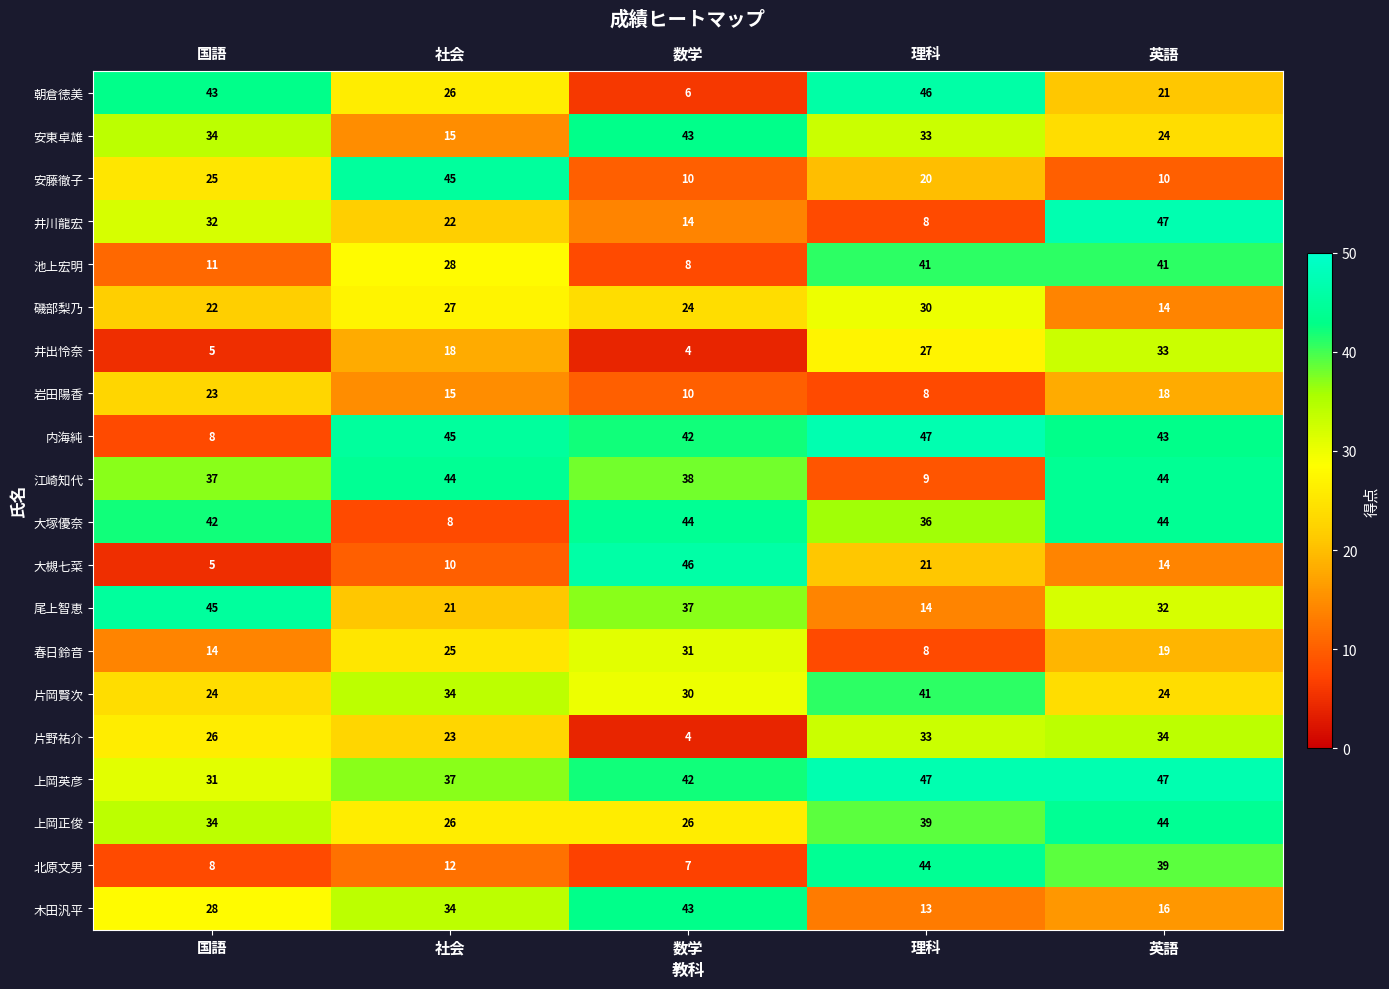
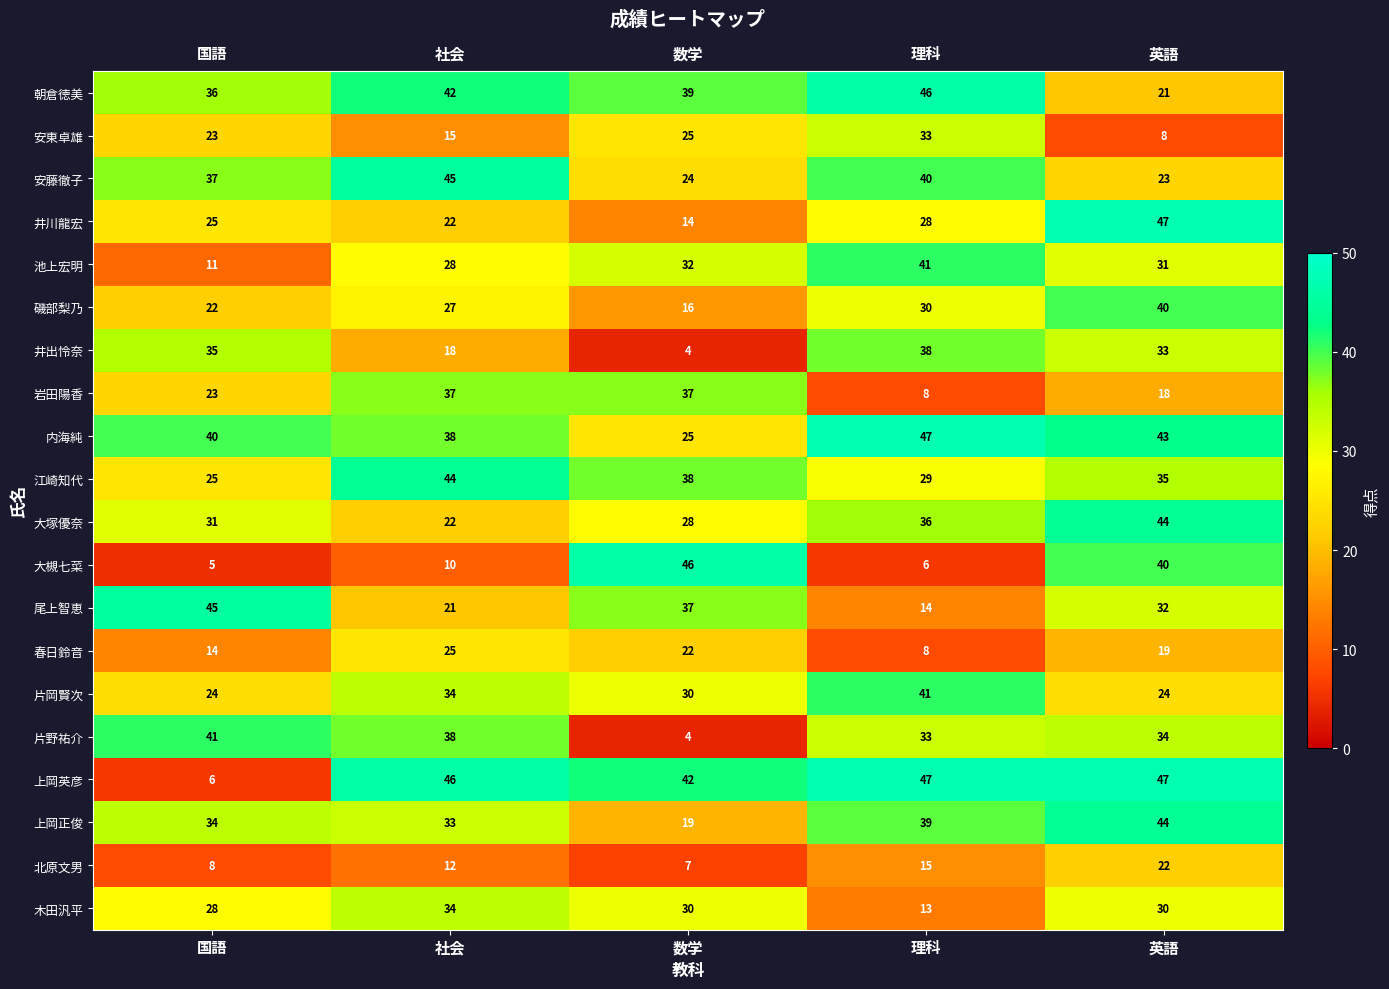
  {
    "朝倉徳美": {
-     "国語": 43,
-     "社会": 26,
-     "数学": 6,
+     "国語": 36,
+     "社会": 42,
+     "数学": 39,
      "理科": 46,
      "英語": 21
    },
    "安東卓雄": {
-     "国語": 34,
+     "国語": 23,
      "社会": 15,
-     "数学": 43,
+     "数学": 25,
      "理科": 33,
-     "英語": 24
+     "英語": 8
    },
    "安藤徹子": {
-     "国語": 25,
+     "国語": 37,
      "社会": 45,
-     "数学": 10,
-     "理科": 20,
-     "英語": 10
+     "数学": 24,
+     "理科": 40,
+     "英語": 23
    },
    "井川龍宏": {
-     "国語": 32,
+     "国語": 25,
      "社会": 22,
      "数学": 14,
-     "理科": 8,
+     "理科": 28,
      "英語": 47
    },
    "池上宏明": {
      "国語": 11,
      "社会": 28,
-     "数学": 8,
+     "数学": 32,
      "理科": 41,
-     "英語": 41
+     "英語": 31
    },
    "磯部梨乃": {
      "国語": 22,
      "社会": 27,
-     "数学": 24,
+     "数学": 16,
      "理科": 30,
-     "英語": 14
+     "英語": 40
    },
    "井出怜奈": {
-     "国語": 5,
+     "国語": 35,
      "社会": 18,
      "数学": 4,
-     "理科": 27,
+     "理科": 38,
      "英語": 33
    },
    "岩田陽香": {
      "国語": 23,
-     "社会": 15,
-     "数学": 10,
+     "社会": 37,
+     "数学": 37,
      "理科": 8,
      "英語": 18
    },
    "内海純": {
-     "国語": 8,
-     "社会": 45,
-     "数学": 42,
+     "国語": 40,
+     "社会": 38,
+     "数学": 25,
      "理科": 47,
      "英語": 43
    },
    "江崎知代": {
-     "国語": 37,
+     "国語": 25,
      "社会": 44,
      "数学": 38,
-     "理科": 9,
-     "英語": 44
+     "理科": 29,
+     "英語": 35
    },
    "大塚優奈": {
-     "国語": 42,
-     "社会": 8,
-     "数学": 44,
+     "国語": 31,
+     "社会": 22,
+     "数学": 28,
      "理科": 36,
      "英語": 44
    },
    "大槻七菜": {
      "国語": 5,
      "社会": 10,
      "数学": 46,
-     "理科": 21,
-     "英語": 14
+     "理科": 6,
+     "英語": 40
    },
    "尾上智恵": {
      "国語": 45,
      "社会": 21,
      "数学": 37,
      "理科": 14,
      "英語": 32
    },
    "春日鈴音": {
      "国語": 14,
      "社会": 25,
-     "数学": 31,
+     "数学": 22,
      "理科": 8,
      "英語": 19
    },
    "片岡賢次": {
      "国語": 24,
      "社会": 34,
      "数学": 30,
      "理科": 41,
      "英語": 24
    },
    "片野祐介": {
-     "国語": 26,
-     "社会": 23,
+     "国語": 41,
+     "社会": 38,
      "数学": 4,
      "理科": 33,
      "英語": 34
    },
    "上岡英彦": {
-     "国語": 31,
-     "社会": 37,
+     "国語": 6,
+     "社会": 46,
      "数学": 42,
      "理科": 47,
      "英語": 47
    },
    "上岡正俊": {
      "国語": 34,
-     "社会": 26,
-     "数学": 26,
+     "社会": 33,
+     "数学": 19,
      "理科": 39,
      "英語": 44
    },
    "北原文男": {
      "国語": 8,
      "社会": 12,
      "数学": 7,
-     "理科": 44,
-     "英語": 39
+     "理科": 15,
+     "英語": 22
    },
    "木田汎平": {
      "国語": 28,
      "社会": 34,
-     "数学": 43,
+     "数学": 30,
      "理科": 13,
-     "英語": 16
+     "英語": 30
    }
  }
